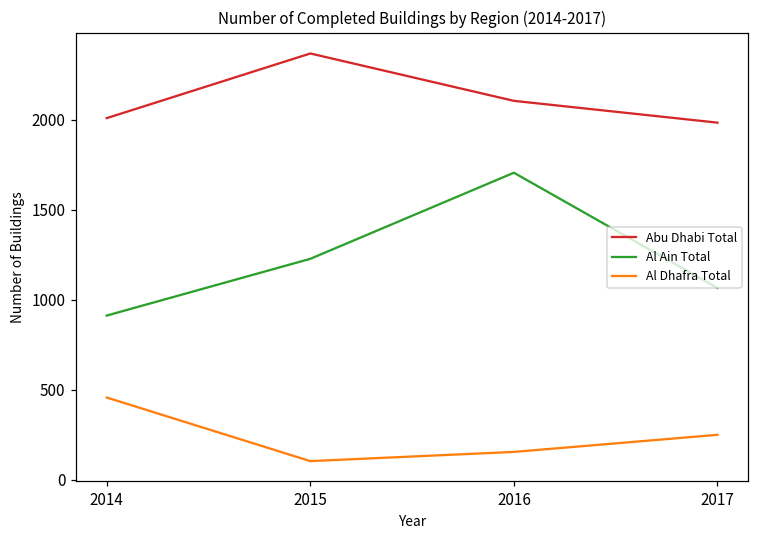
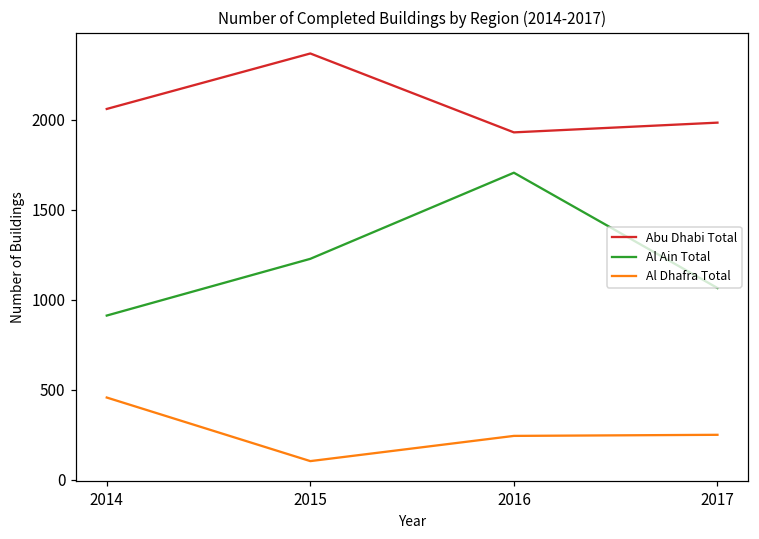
  {
    "Abu Dhabi Total": {
-     "2014": 2010,
+     "2014": 2060,
      "2015": 2370,
-     "2016": 2100,
+     "2016": 1930,
      "2017": 1980
    },
    "Al Ain Total": {
      "2014": 910,
      "2015": 1230,
      "2016": 1710,
      "2017": 1070
    },
    "Al Dhafra Total": {
      "2014": 460,
      "2015": 100,
-     "2016": 160,
+     "2016": 240,
      "2017": 250
    }
  }
